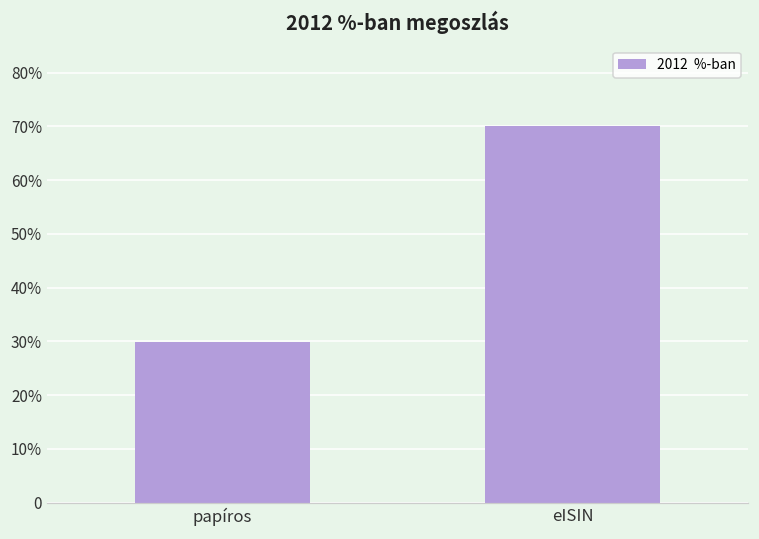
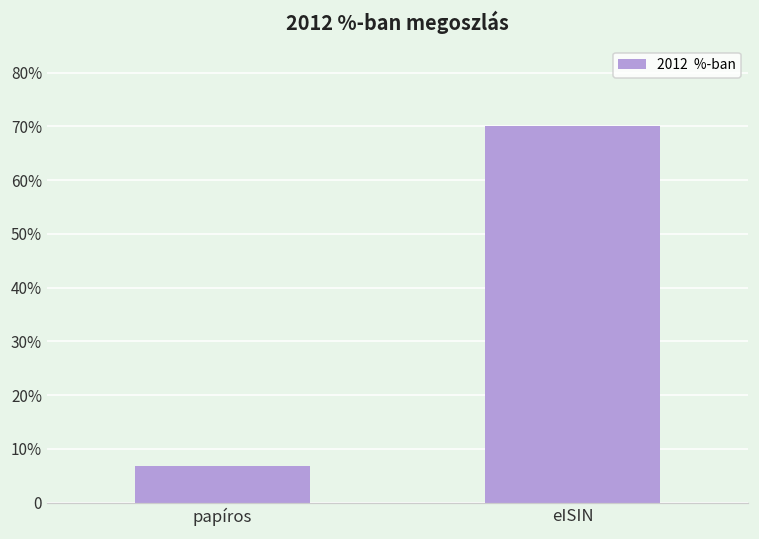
  {
-   "papíros": "30%",
+   "papíros": "7%",
    "eISIN": "70%"
  }
